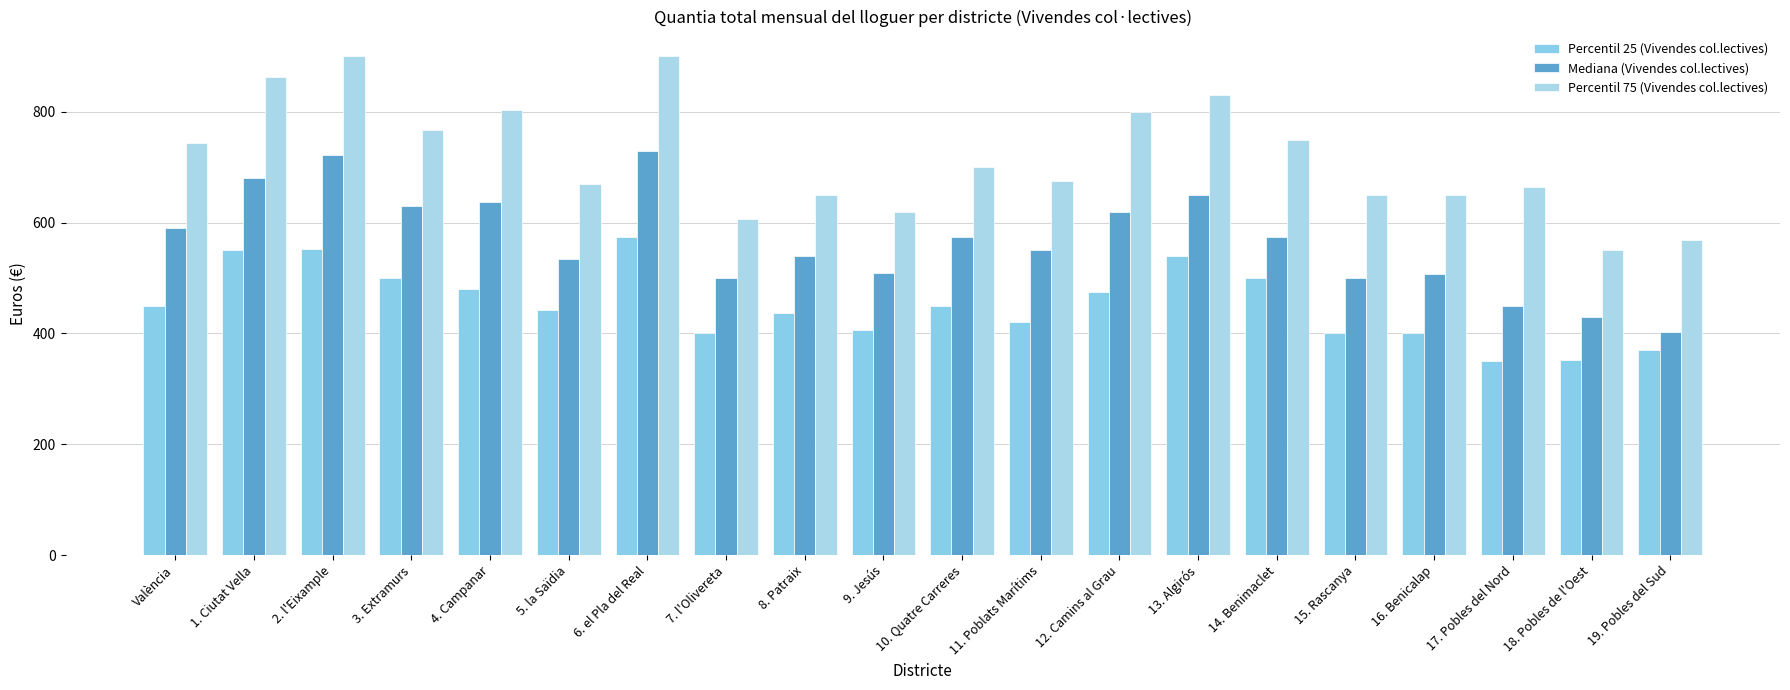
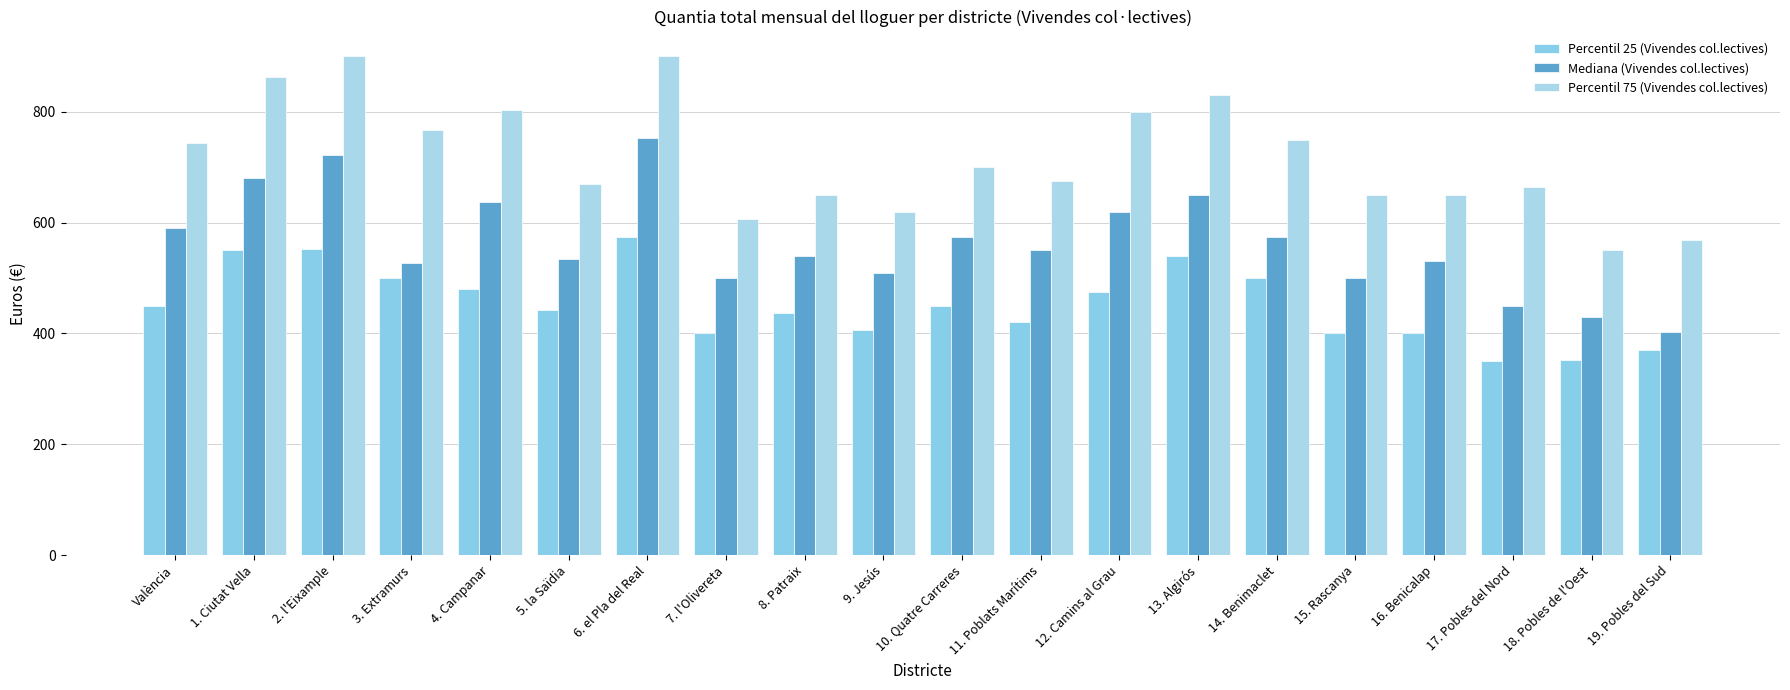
  {
    "Mediana (Vivendes col.lectives)": {
      "València": 590,
      "1. Ciutat Vella": 680,
      "2. l'Eixample": 720,
-     "3. Extramurs": 630,
+     "3. Extramurs": 530,
      "4. Campanar": 640,
      "5. la Saïdia": 540,
-     "6. el Pla del Real": 730,
+     "6. el Pla del Real": 750,
      "7. l'Olivereta": 500,
      "8. Patraix": 540,
      "9. Jesús": 510,
      "10. Quatre Carreres": 580,
      "11. Poblats Marítims": 550,
      "12. Camins al Grau": 620,
      "13. Algirós": 650,
      "14. Benimaclet": 570,
      "15. Rascanya": 500,
-     "16. Benicalap": 510,
+     "16. Benicalap": 530,
      "17. Pobles del Nord": 450,
      "18. Pobles de l'Oest": 430,
      "19. Pobles del Sud": 400
    }
  }
